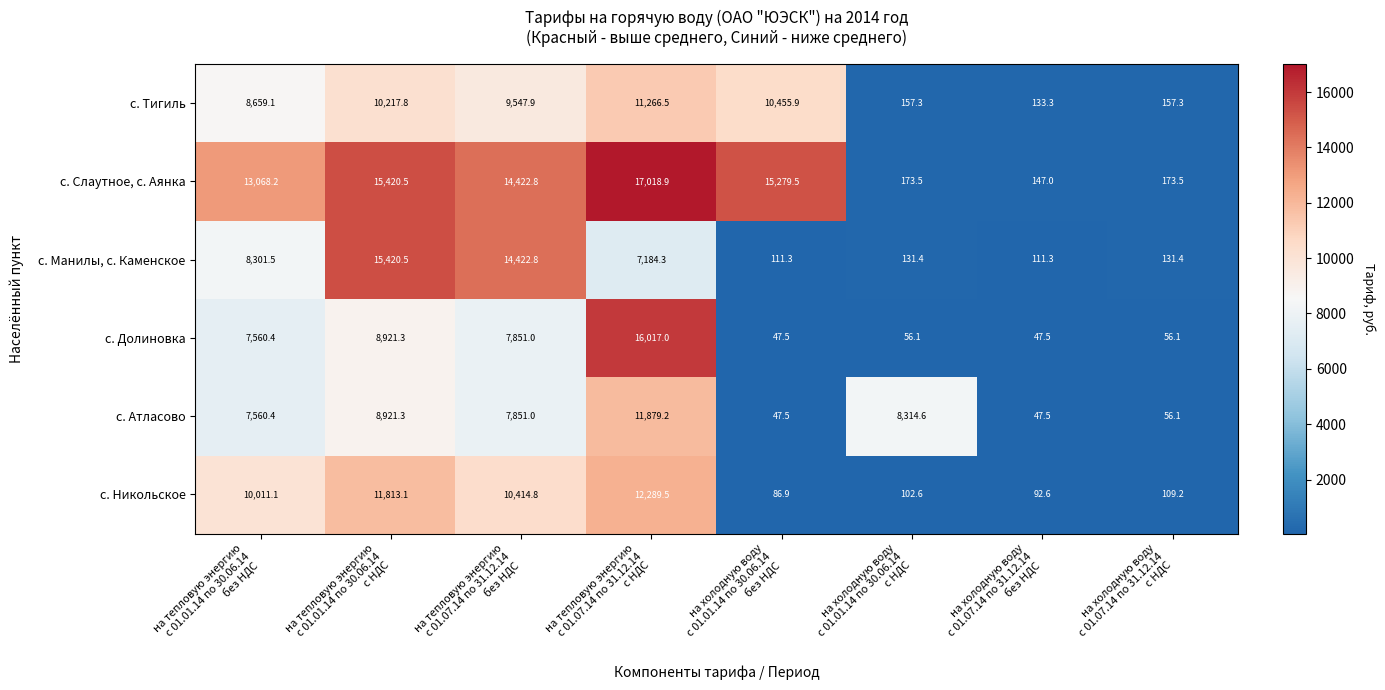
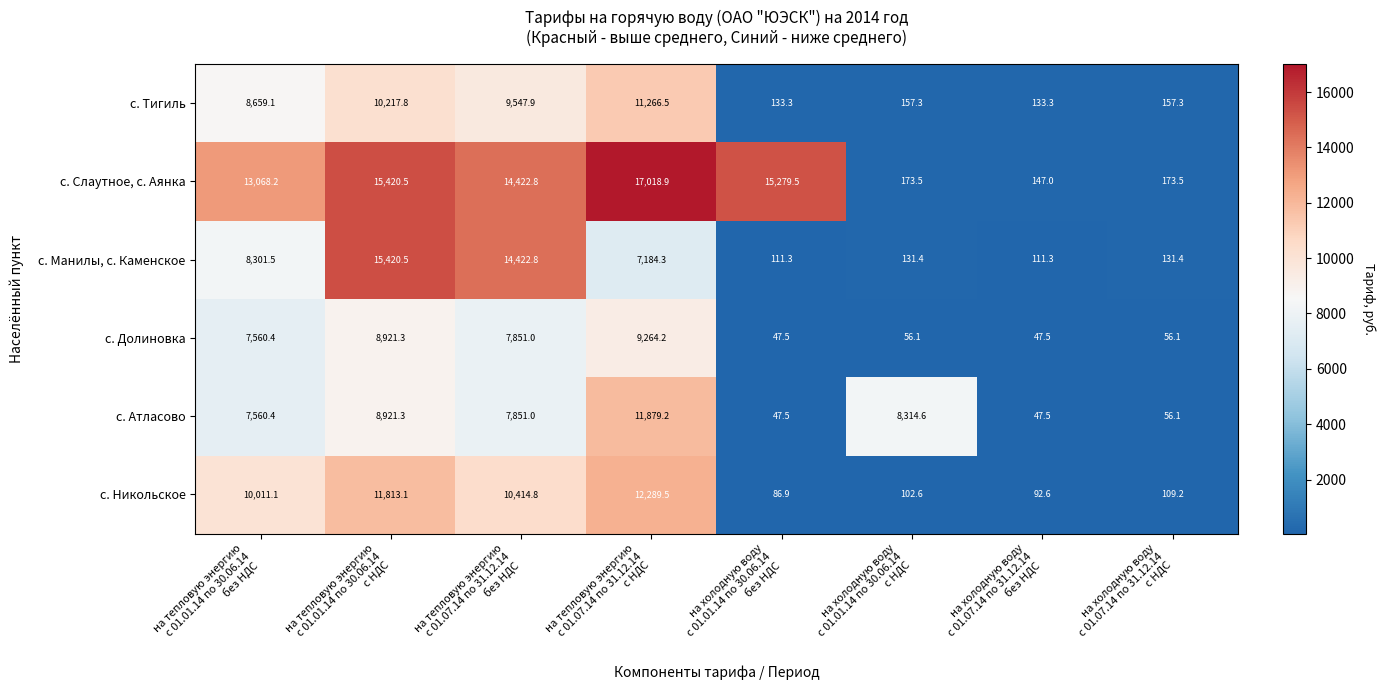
  {
    "с. Тигиль": {
      "на тепловую энергию с 01.01.14 по 30.06.14 без НДС": "8,659.1",
      "на тепловую энергию с 01.01.14 по 30.06.14 с НДС": "10,217.8",
      "на тепловую энергию с 01.07.14 по 31.12.14 без НДС": "9,547.9",
      "на тепловую энергию с 01.07.14 по 31.12.14 с НДС": "11,266.5",
-     "на холодную воду с 01.01.14 по 30.06.14 без НДС": "10,455.9",
+     "на холодную воду с 01.01.14 по 30.06.14 без НДС": "133.3",
      "на холодную воду с 01.01.14 по 30.06.14 с НДС": "157.3",
      "на холодную воду с 01.07.14 по 31.12.14 без НДС": "133.3",
      "на холодную воду с 01.07.14 по 31.12.14 с НДС": "157.3"
    },
    "с. Слаутное, с. Аянка": {
      "на тепловую энергию с 01.01.14 по 30.06.14 без НДС": "13,068.2",
      "на тепловую энергию с 01.01.14 по 30.06.14 с НДС": "15,420.5",
      "на тепловую энергию с 01.07.14 по 31.12.14 без НДС": "14,422.8",
      "на тепловую энергию с 01.07.14 по 31.12.14 с НДС": "17,018.9",
      "на холодную воду с 01.01.14 по 30.06.14 без НДС": "15,279.5",
      "на холодную воду с 01.01.14 по 30.06.14 с НДС": "173.5",
      "на холодную воду с 01.07.14 по 31.12.14 без НДС": "147.0",
      "на холодную воду с 01.07.14 по 31.12.14 с НДС": "173.5"
    },
    "с. Манилы, с. Каменское": {
      "на тепловую энергию с 01.01.14 по 30.06.14 без НДС": "8,301.5",
      "на тепловую энергию с 01.01.14 по 30.06.14 с НДС": "15,420.5",
      "на тепловую энергию с 01.07.14 по 31.12.14 без НДС": "14,422.8",
      "на тепловую энергию с 01.07.14 по 31.12.14 с НДС": "7,184.3",
      "на холодную воду с 01.01.14 по 30.06.14 без НДС": "111.3",
      "на холодную воду с 01.01.14 по 30.06.14 с НДС": "131.4",
      "на холодную воду с 01.07.14 по 31.12.14 без НДС": "111.3",
      "на холодную воду с 01.07.14 по 31.12.14 с НДС": "131.4"
    },
    "с. Долиновка": {
      "на тепловую энергию с 01.01.14 по 30.06.14 без НДС": "7,560.4",
      "на тепловую энергию с 01.01.14 по 30.06.14 с НДС": "8,921.3",
      "на тепловую энергию с 01.07.14 по 31.12.14 без НДС": "7,851.0",
-     "на тепловую энергию с 01.07.14 по 31.12.14 с НДС": "16,017.0",
+     "на тепловую энергию с 01.07.14 по 31.12.14 с НДС": "9,264.2",
      "на холодную воду с 01.01.14 по 30.06.14 без НДС": "47.5",
      "на холодную воду с 01.01.14 по 30.06.14 с НДС": "56.1",
      "на холодную воду с 01.07.14 по 31.12.14 без НДС": "47.5",
      "на холодную воду с 01.07.14 по 31.12.14 с НДС": "56.1"
    },
    "с. Атласово": {
      "на тепловую энергию с 01.01.14 по 30.06.14 без НДС": "7,560.4",
      "на тепловую энергию с 01.01.14 по 30.06.14 с НДС": "8,921.3",
      "на тепловую энергию с 01.07.14 по 31.12.14 без НДС": "7,851.0",
      "на тепловую энергию с 01.07.14 по 31.12.14 с НДС": "11,879.2",
      "на холодную воду с 01.01.14 по 30.06.14 без НДС": "47.5",
      "на холодную воду с 01.01.14 по 30.06.14 с НДС": "8,314.6",
      "на холодную воду с 01.07.14 по 31.12.14 без НДС": "47.5",
      "на холодную воду с 01.07.14 по 31.12.14 с НДС": "56.1"
    },
    "с. Никольское": {
      "на тепловую энергию с 01.01.14 по 30.06.14 без НДС": "10,011.1",
      "на тепловую энергию с 01.01.14 по 30.06.14 с НДС": "11,813.1",
      "на тепловую энергию с 01.07.14 по 31.12.14 без НДС": "10,414.8",
      "на тепловую энергию с 01.07.14 по 31.12.14 с НДС": "12,289.5",
      "на холодную воду с 01.01.14 по 30.06.14 без НДС": "86.9",
      "на холодную воду с 01.01.14 по 30.06.14 с НДС": "102.6",
      "на холодную воду с 01.07.14 по 31.12.14 без НДС": "92.6",
      "на холодную воду с 01.07.14 по 31.12.14 с НДС": "109.2"
    }
  }
